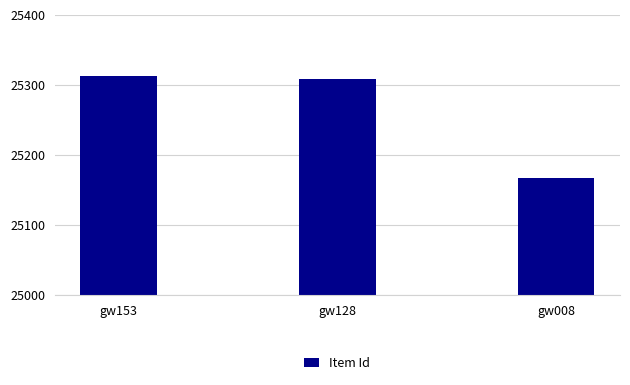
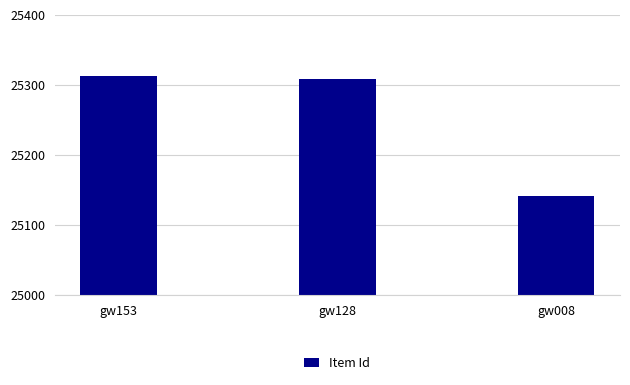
  {
    "gw153": 25310,
    "gw128": 25310,
-   "gw008": 25170
+   "gw008": 25140
  }
